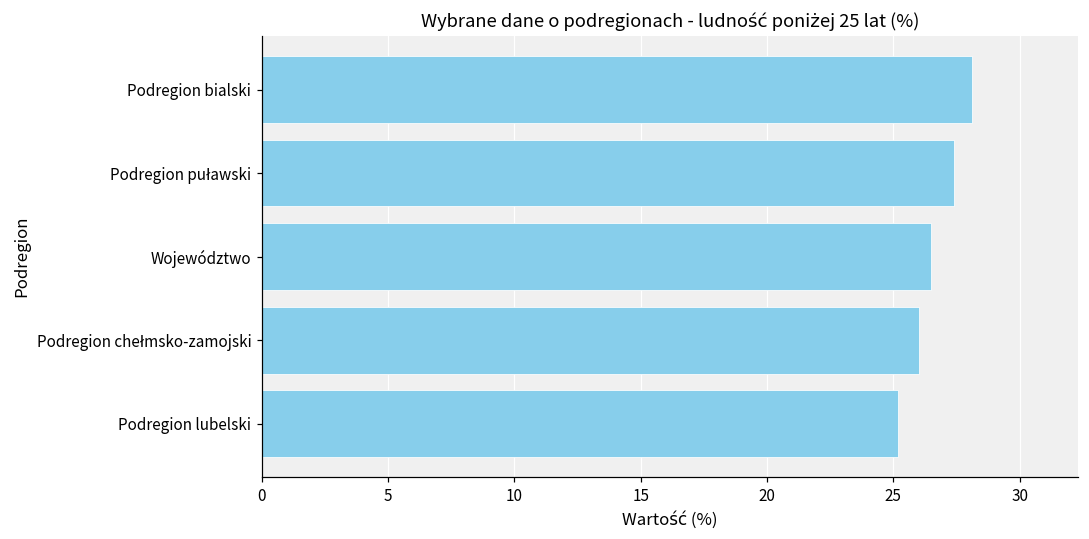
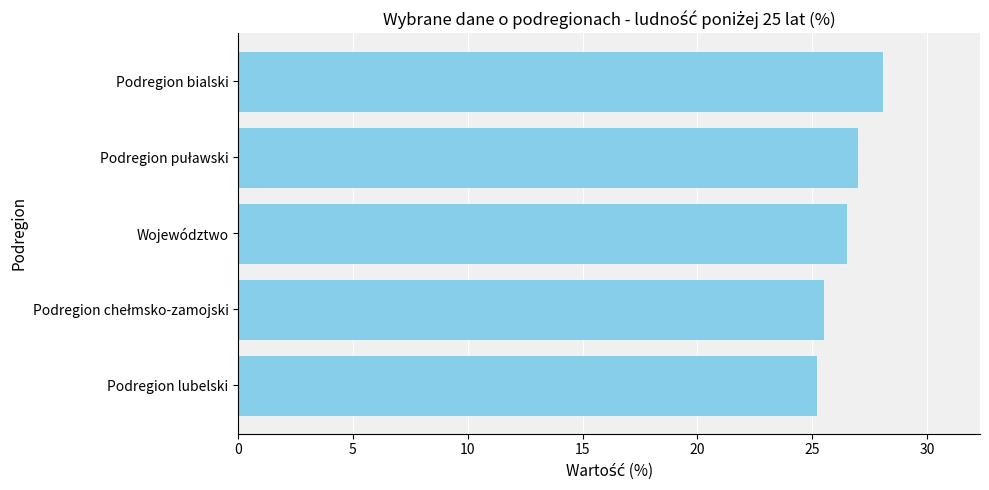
  {
    "Podregion bialski": 28.1,
-   "Podregion puławski": 27.4,
+   "Podregion puławski": 27.0,
    "Województwo": 26.5,
-   "Podregion chełmsko-zamojski": 26.0,
+   "Podregion chełmsko-zamojski": 25.5,
    "Podregion lubelski": 25.2
  }
